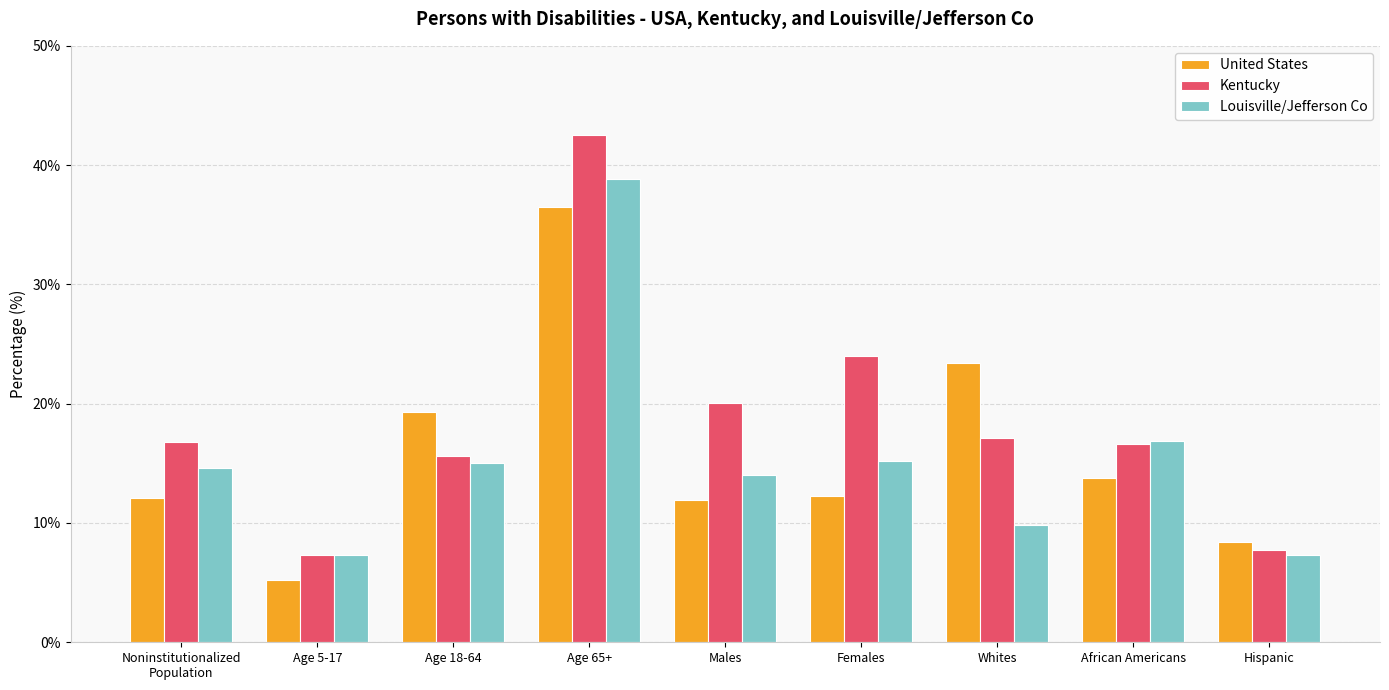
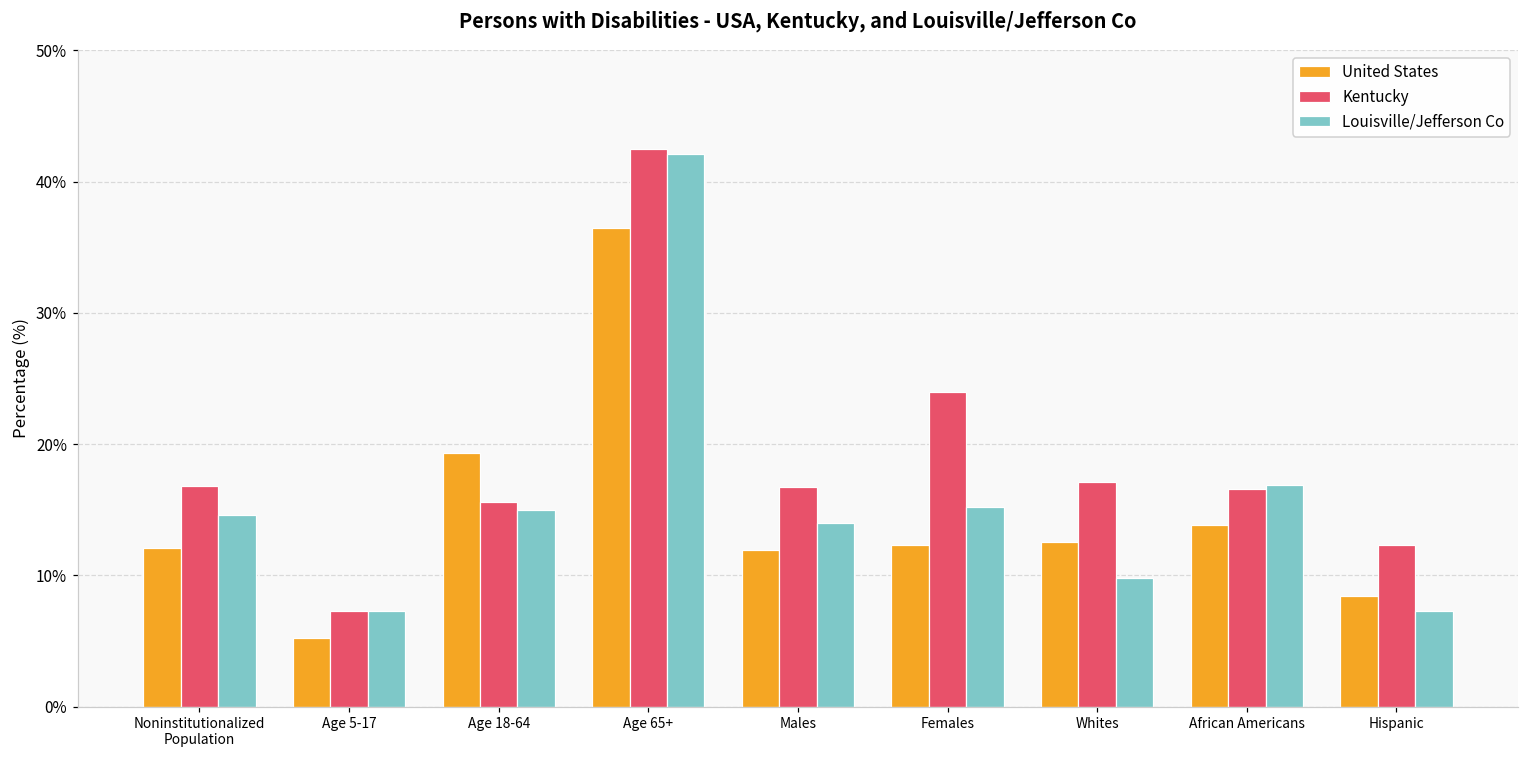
  {
    "United States": {
      "Noninstitutionalized Population": "12.1%",
      "Age 5-17": "5.2%",
      "Age 18-64": "19.3%",
      "Age 65+": "36.5%",
      "Males": "11.9%",
      "Females": "12.3%",
-     "Whites": "23.4%",
+     "Whites": "12.5%",
      "African Americans": "13.8%",
      "Hispanic": "8.4%"
    },
    "Kentucky": {
      "Noninstitutionalized Population": "16.8%",
      "Age 5-17": "7.3%",
      "Age 18-64": "15.6%",
      "Age 65+": "42.5%",
-     "Males": "20.1%",
+     "Males": "16.7%",
      "Females": "24.0%",
      "Whites": "17.1%",
      "African Americans": "16.6%",
-     "Hispanic": "7.7%"
+     "Hispanic": "12.3%"
    },
    "Louisville/Jefferson Co": {
      "Noninstitutionalized Population": "14.6%",
      "Age 5-17": "7.3%",
      "Age 18-64": "15.0%",
-     "Age 65+": "38.8%",
+     "Age 65+": "42.1%",
      "Males": "14.0%",
      "Females": "15.2%",
      "Whites": "9.8%",
      "African Americans": "16.9%",
      "Hispanic": "7.3%"
    }
  }
